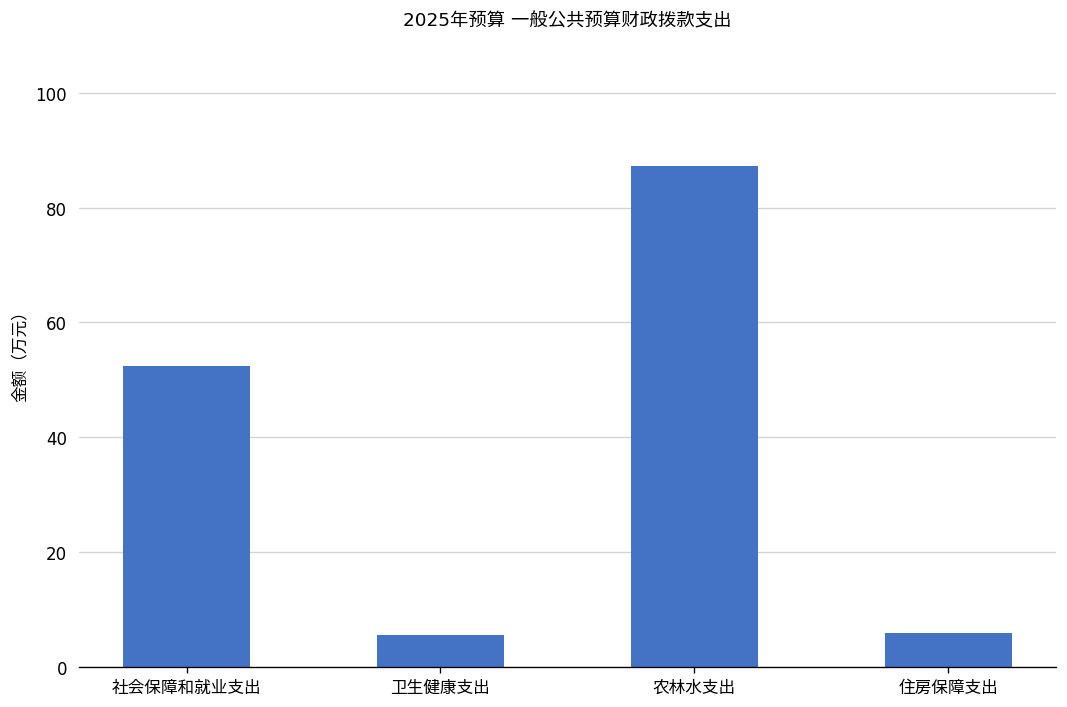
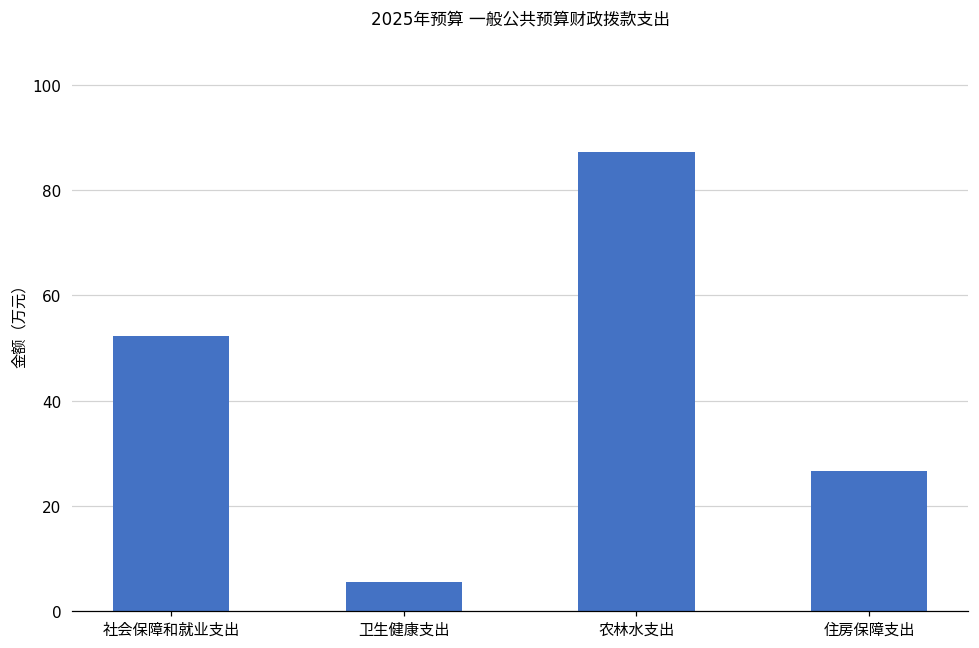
  {
    "社会保障和就业支出": 52,
    "卫生健康支出": 6,
    "农林水支出": 87,
-   "住房保障支出": 6
+   "住房保障支出": 27
  }
